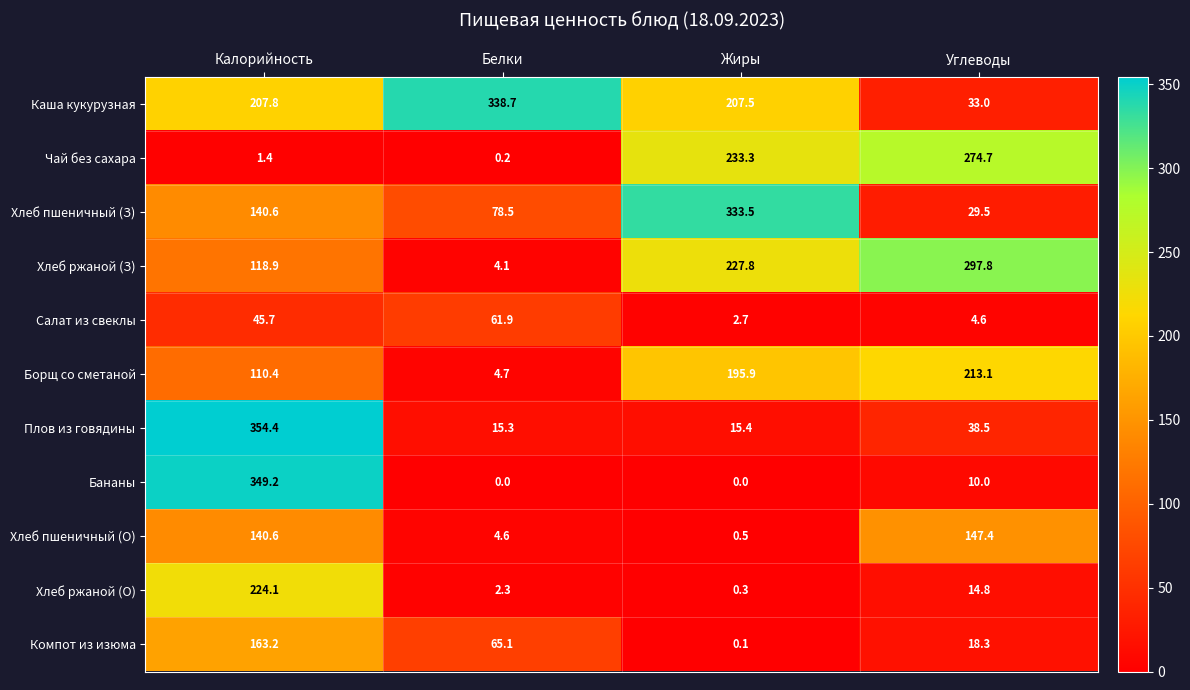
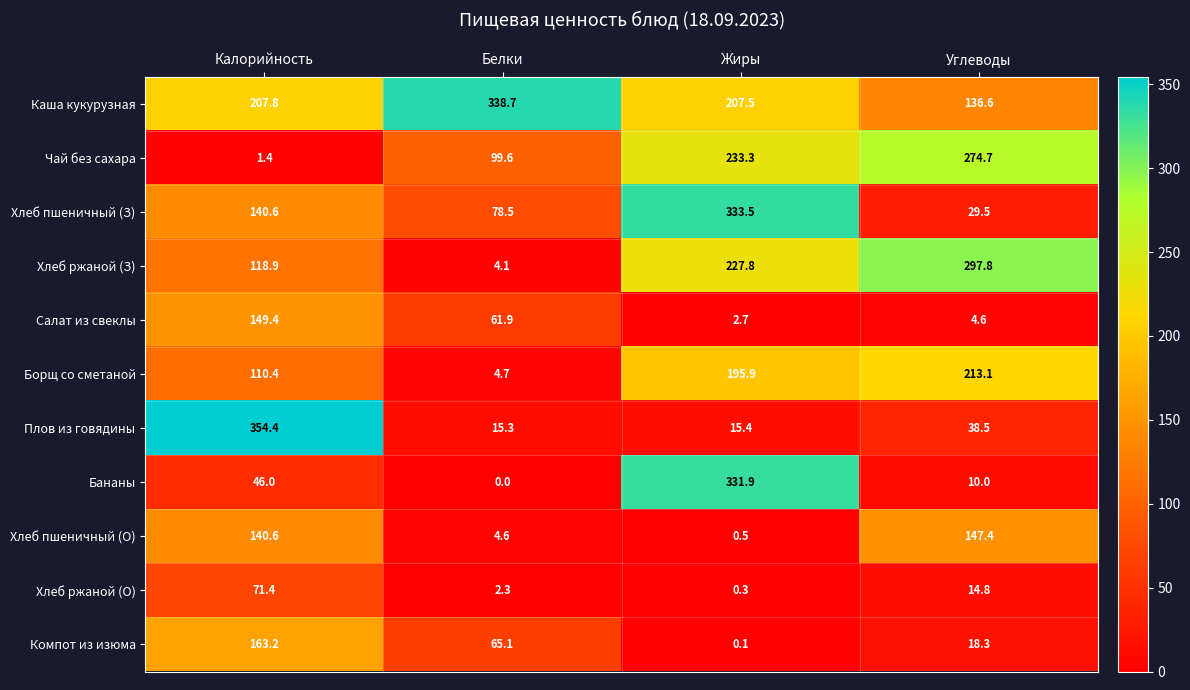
  {
    "Каша кукурузная": {
      "Калорийность": 207.8,
      "Белки": 338.7,
      "Жиры": 207.5,
-     "Углеводы": 33.0
+     "Углеводы": 136.6
    },
    "Чай без сахара": {
      "Калорийность": 1.4,
-     "Белки": 0.2,
+     "Белки": 99.6,
      "Жиры": 233.3,
      "Углеводы": 274.7
    },
    "Хлеб пшеничный (З)": {
      "Калорийность": 140.6,
      "Белки": 78.5,
      "Жиры": 333.5,
      "Углеводы": 29.5
    },
    "Хлеб ржаной (З)": {
      "Калорийность": 118.9,
      "Белки": 4.1,
      "Жиры": 227.8,
      "Углеводы": 297.8
    },
    "Салат из свеклы": {
-     "Калорийность": 45.7,
+     "Калорийность": 149.4,
      "Белки": 61.9,
      "Жиры": 2.7,
      "Углеводы": 4.6
    },
    "Борщ со сметаной": {
      "Калорийность": 110.4,
      "Белки": 4.7,
      "Жиры": 195.9,
      "Углеводы": 213.1
    },
    "Плов из говядины": {
      "Калорийность": 354.4,
      "Белки": 15.3,
      "Жиры": 15.4,
      "Углеводы": 38.5
    },
    "Бананы": {
-     "Калорийность": 349.2,
+     "Калорийность": 46.0,
      "Белки": 0.0,
-     "Жиры": 0.0,
+     "Жиры": 331.9,
      "Углеводы": 10.0
    },
    "Хлеб пшеничный (О)": {
      "Калорийность": 140.6,
      "Белки": 4.6,
      "Жиры": 0.5,
      "Углеводы": 147.4
    },
    "Хлеб ржаной (О)": {
-     "Калорийность": 224.1,
+     "Калорийность": 71.4,
      "Белки": 2.3,
      "Жиры": 0.3,
      "Углеводы": 14.8
    },
    "Компот из изюма": {
      "Калорийность": 163.2,
      "Белки": 65.1,
      "Жиры": 0.1,
      "Углеводы": 18.3
    }
  }
